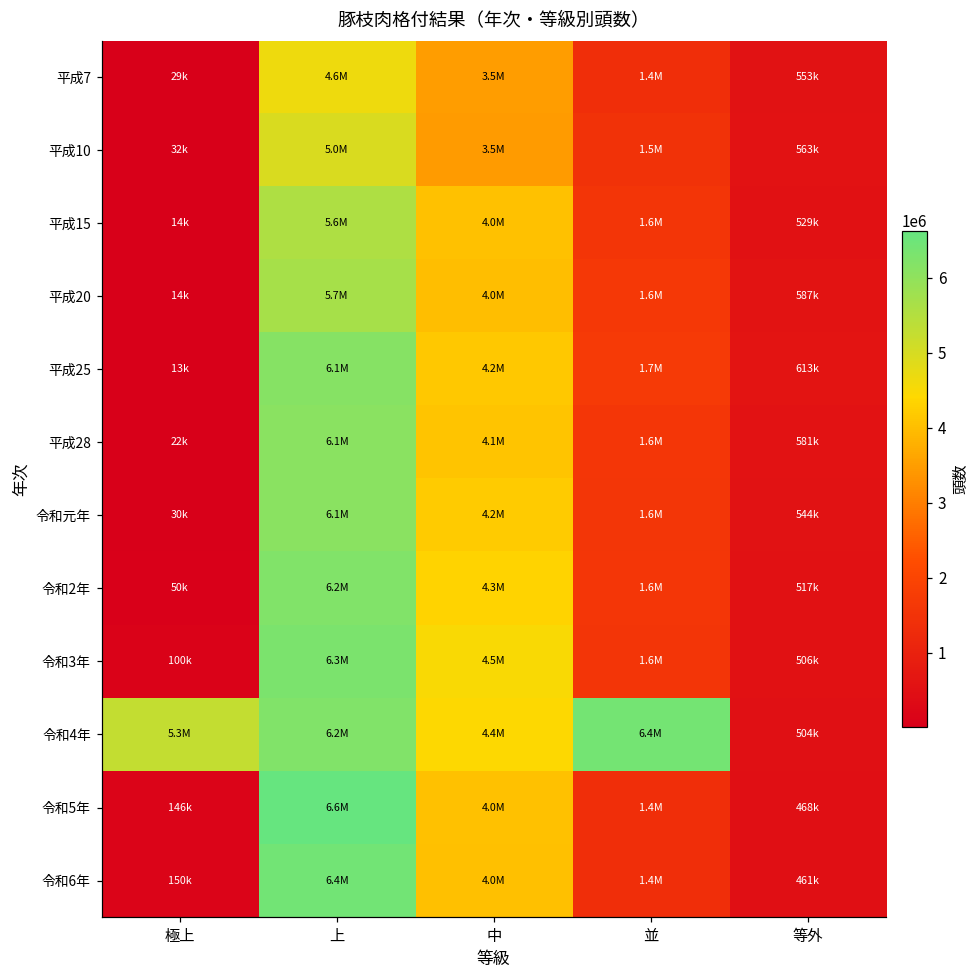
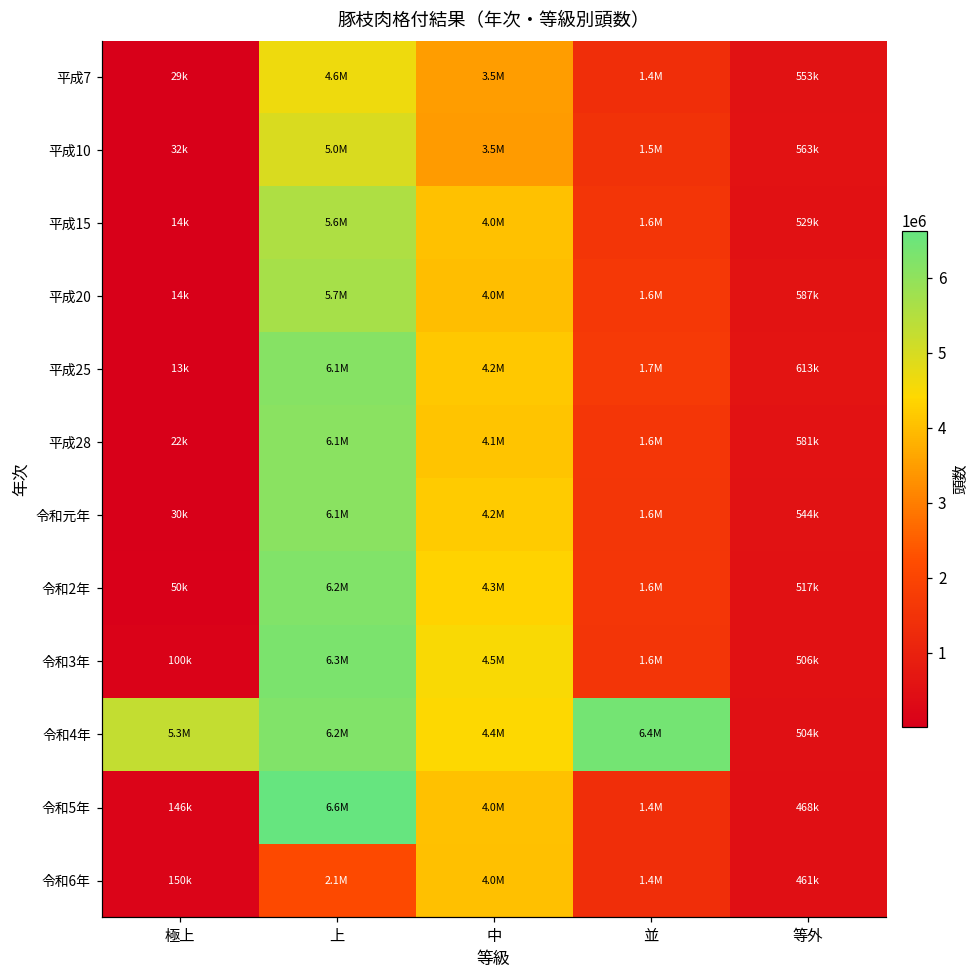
  {
    "平成7": {
      "極上": "29k",
      "上": "4.6M",
      "中": "3.5M",
      "並": "1.4M",
      "等外": "553k"
    },
    "平成10": {
      "極上": "32k",
      "上": "5.0M",
      "中": "3.5M",
      "並": "1.5M",
      "等外": "563k"
    },
    "平成15": {
      "極上": "14k",
      "上": "5.6M",
      "中": "4.0M",
      "並": "1.6M",
      "等外": "529k"
    },
    "平成20": {
      "極上": "14k",
      "上": "5.7M",
      "中": "4.0M",
      "並": "1.6M",
      "等外": "587k"
    },
    "平成25": {
      "極上": "13k",
      "上": "6.1M",
      "中": "4.2M",
      "並": "1.7M",
      "等外": "613k"
    },
    "平成28": {
      "極上": "22k",
      "上": "6.1M",
      "中": "4.1M",
      "並": "1.6M",
      "等外": "581k"
    },
    "令和元年": {
      "極上": "30k",
      "上": "6.1M",
      "中": "4.2M",
      "並": "1.6M",
      "等外": "544k"
    },
    "令和2年": {
      "極上": "50k",
      "上": "6.2M",
      "中": "4.3M",
      "並": "1.6M",
      "等外": "517k"
    },
    "令和3年": {
      "極上": "100k",
      "上": "6.3M",
      "中": "4.5M",
      "並": "1.6M",
      "等外": "506k"
    },
    "令和4年": {
      "極上": "5.3M",
      "上": "6.2M",
      "中": "4.4M",
      "並": "6.4M",
      "等外": "504k"
    },
    "令和5年": {
      "極上": "146k",
      "上": "6.6M",
      "中": "4.0M",
      "並": "1.4M",
      "等外": "468k"
    },
    "令和6年": {
      "極上": "150k",
-     "上": "6.4M",
+     "上": "2.1M",
      "中": "4.0M",
      "並": "1.4M",
      "等外": "461k"
    }
  }
